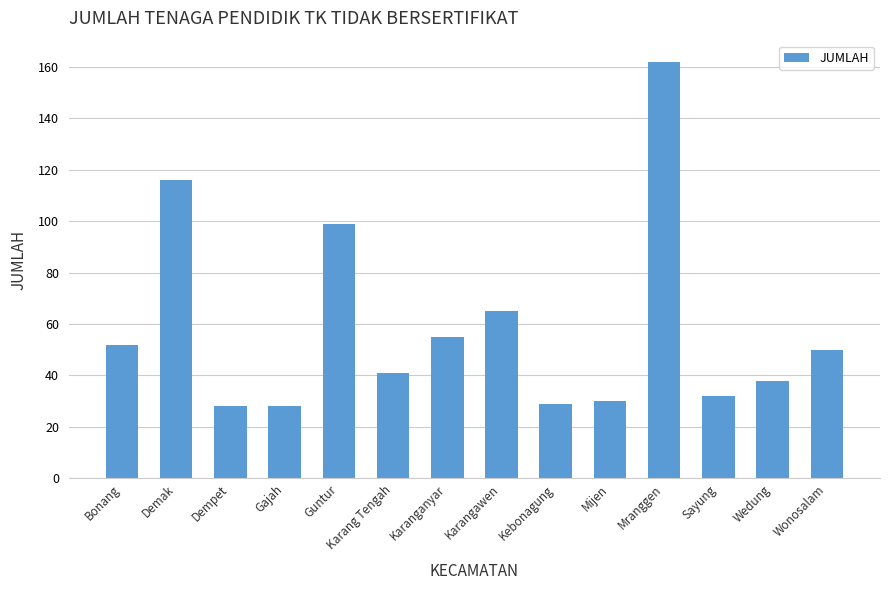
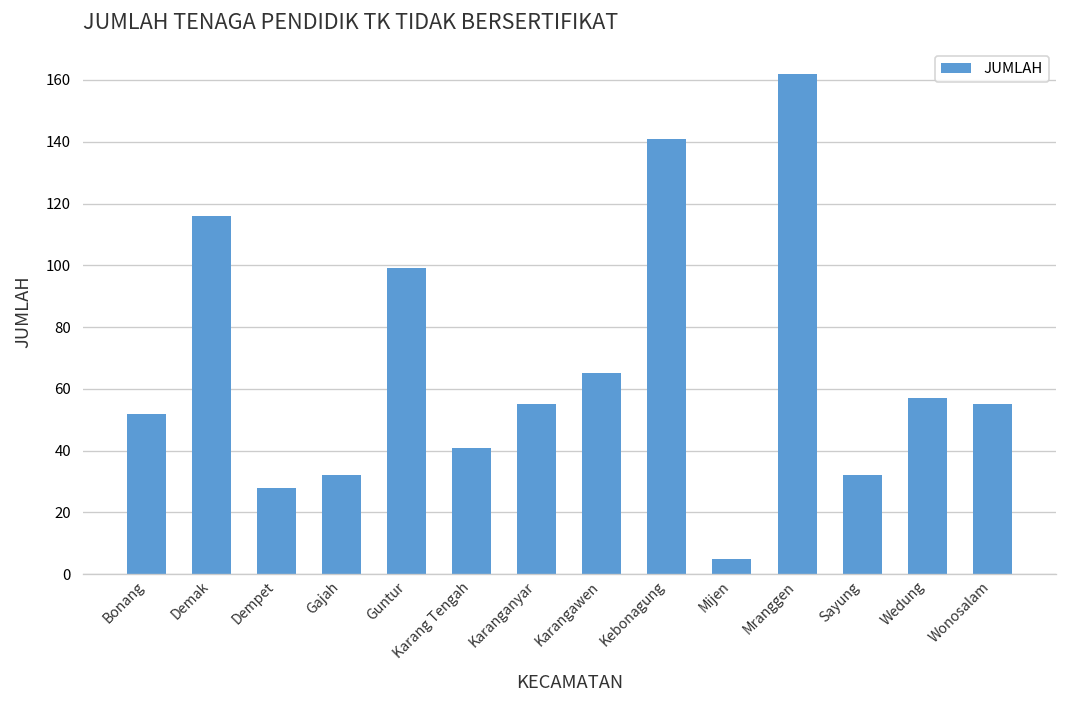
  {
    "Bonang": 52,
    "Demak": 116,
    "Dempet": 28,
-   "Gajah": 28,
+   "Gajah": 32,
    "Guntur": 99,
    "Karang Tengah": 41,
    "Karanganyar": 55,
    "Karangawen": 65,
-   "Kebonagung": 29,
-   "Mijen": 30,
+   "Kebonagung": 141,
+   "Mijen": 5,
    "Mranggen": 162,
    "Sayung": 32,
-   "Wedung": 38,
-   "Wonosalam": 50
+   "Wedung": 57,
+   "Wonosalam": 55
  }
